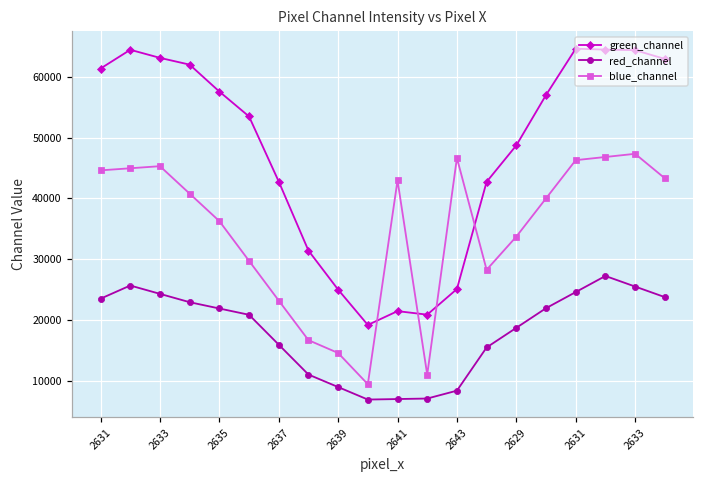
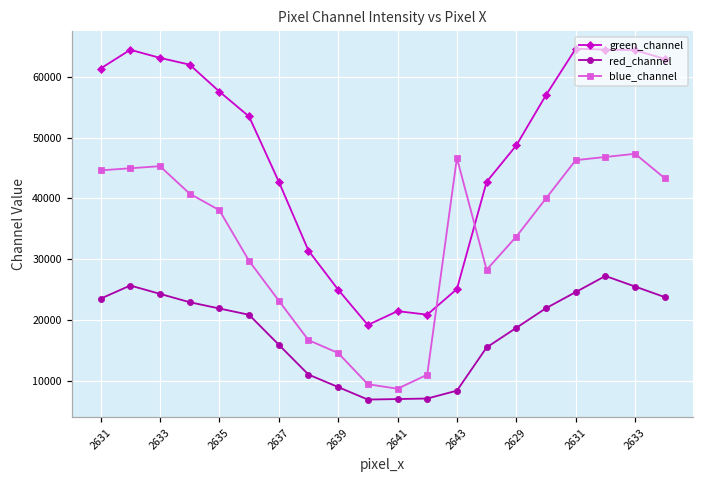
  {
    "blue_channel": {
-     "2635": 36000,
+     "2635": 38000,
      "2637": 23000,
      "2639": 15000,
-     "2641": 43000,
+     "2641": 9000,
      "2643": 47000,
      "2629": 34000
    }
  }
